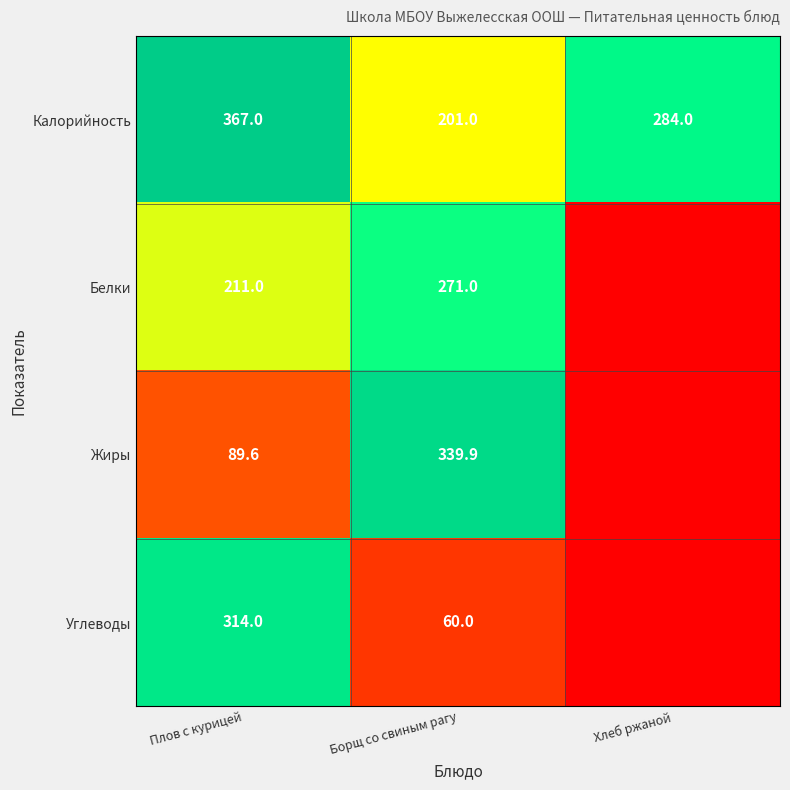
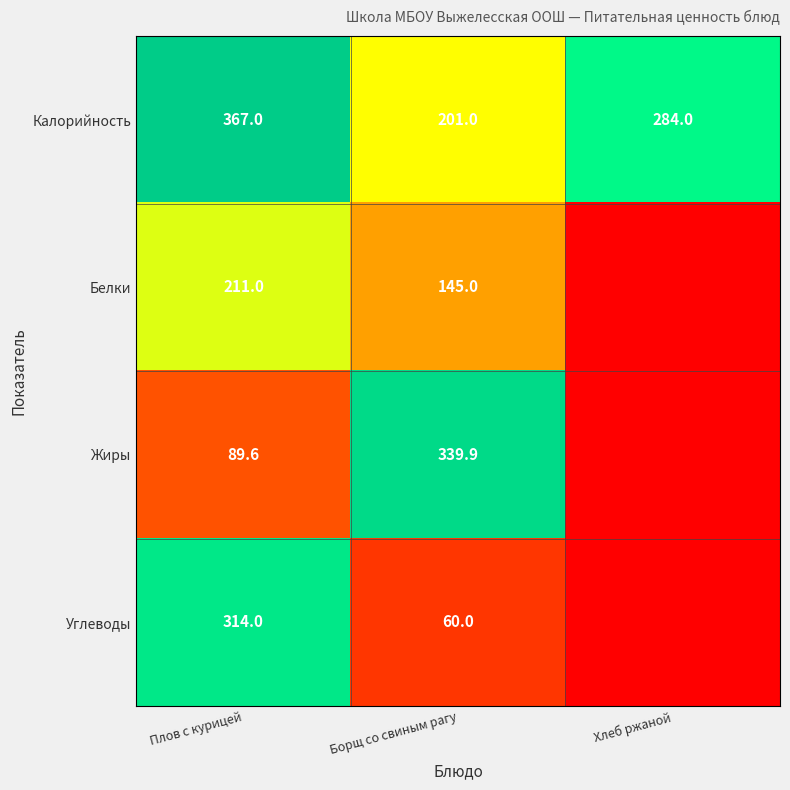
  {
    "Калорийность": {
      "Плов с курицей": 367.0,
      "Борщ со свиным рагу": 201.0,
      "Хлеб ржаной": 284.0
    },
    "Белки": {
      "Плов с курицей": 211.0,
-     "Борщ со свиным рагу": 271.0
+     "Борщ со свиным рагу": 145.0
    },
    "Жиры": {
      "Плов с курицей": 89.6,
      "Борщ со свиным рагу": 339.9
    },
    "Углеводы": {
      "Плов с курицей": 314.0,
      "Борщ со свиным рагу": 60.0
    }
  }
